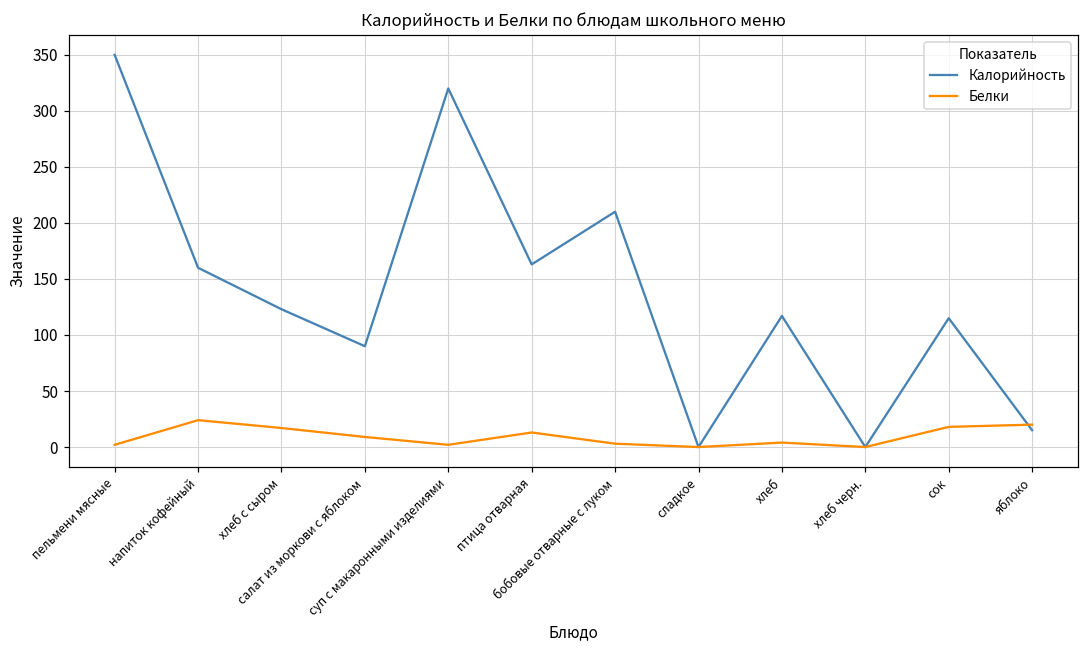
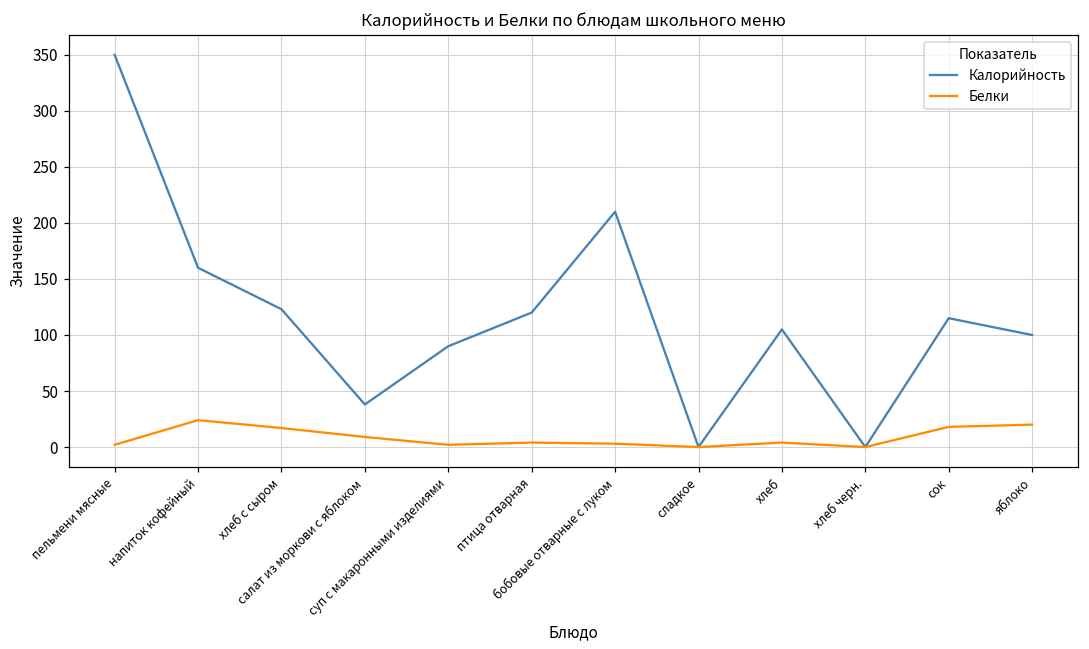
  {
    "Калорийность": {
      "пельмени мясные": 350,
      "напиток кофейный": 160,
      "хлеб с сыром": 123,
-     "салат из моркови с яблоком": 90,
-     "суп с макаронными изделиями": 320,
-     "птица отварная": 163,
+     "салат из моркови с яблоком": 38,
+     "суп с макаронными изделиями": 90,
+     "птица отварная": 120,
      "бобовые отварные с луком": 210,
-     "хлеб": 117,
+     "хлеб": 105,
      "сок": 115,
-     "яблоко": 15
+     "яблоко": 100
    },
    "Белки": {
      "пельмени мясные": 2,
      "напиток кофейный": 24,
      "хлеб с сыром": 17,
      "салат из моркови с яблоком": 9,
      "суп с макаронными изделиями": 2,
-     "птица отварная": 13,
+     "птица отварная": 4,
      "бобовые отварные с луком": 3,
      "хлеб": 4,
      "сок": 18,
      "яблоко": 20
    }
  }
